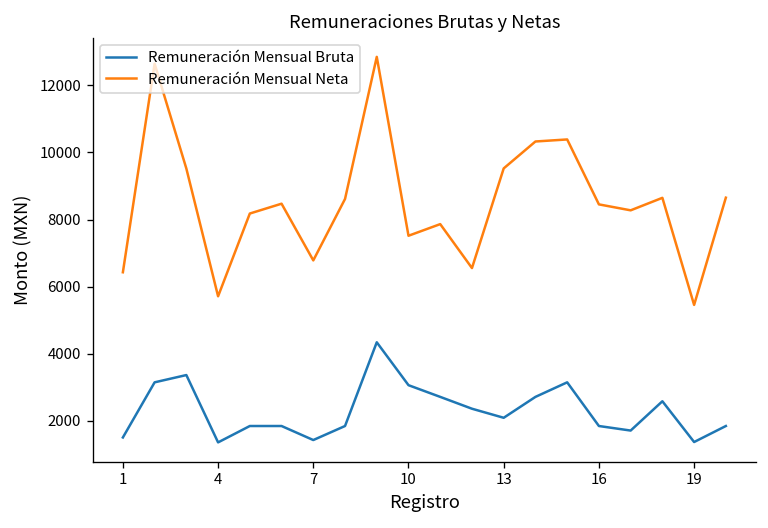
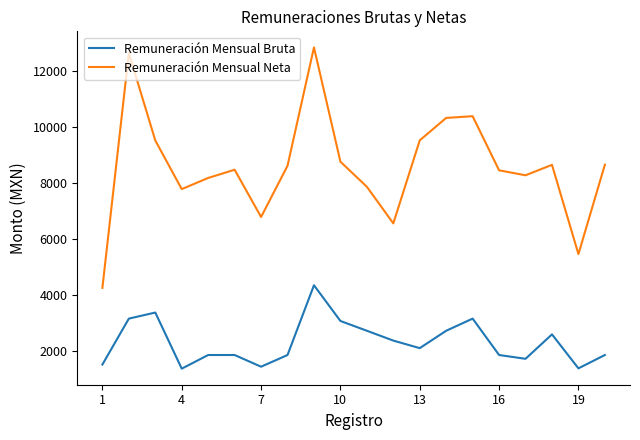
  {
    "Remuneración Mensual Bruta": {
      "1": 1500,
      "4": 1400,
      "7": 1400,
      "10": 3100,
      "13": 2100,
      "16": 1800,
      "19": 1400
    },
    "Remuneración Mensual Neta": {
-     "1": 6400,
-     "4": 5700,
+     "1": 4200,
+     "4": 7800,
      "7": 6800,
-     "10": 7500,
+     "10": 8800,
      "13": 9500,
      "16": 8500,
      "19": 5500
    }
  }
